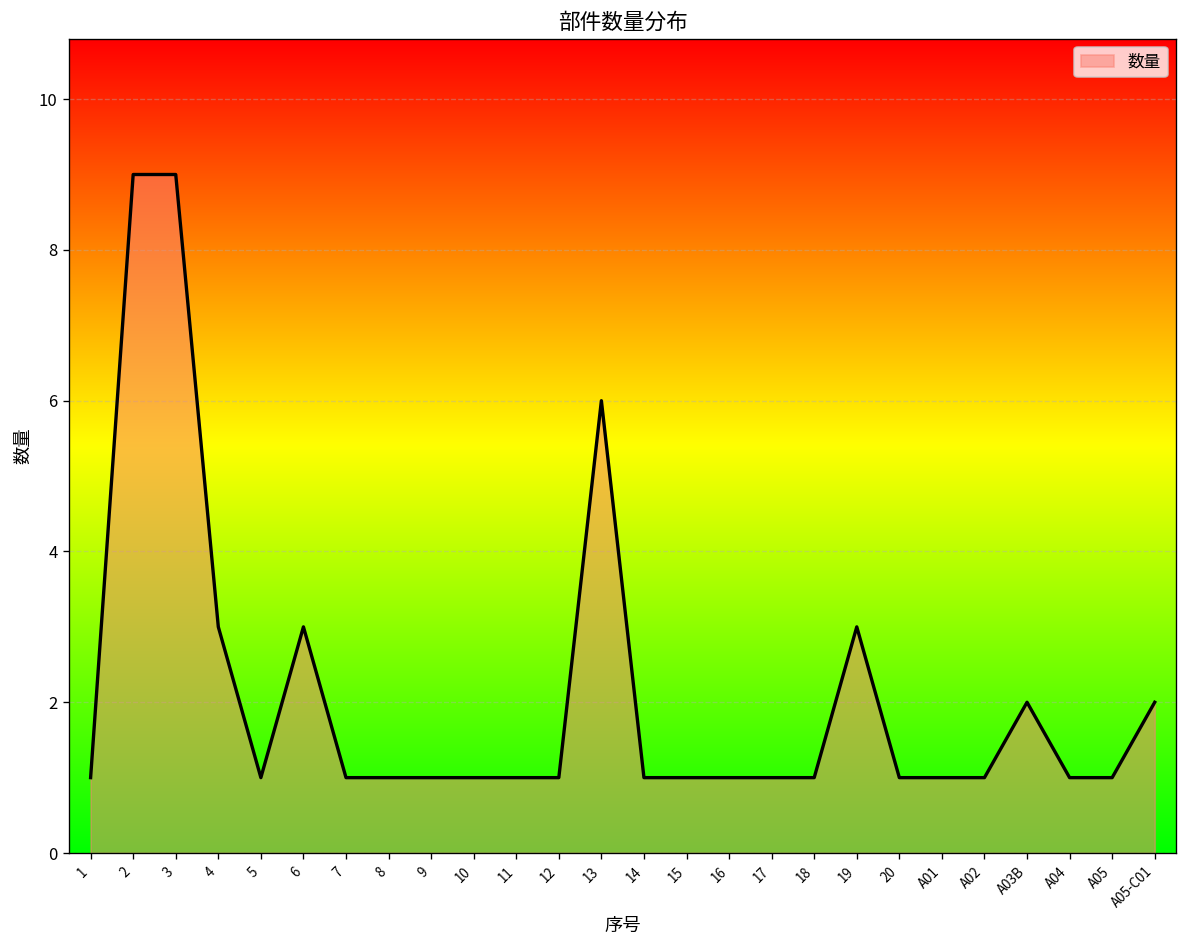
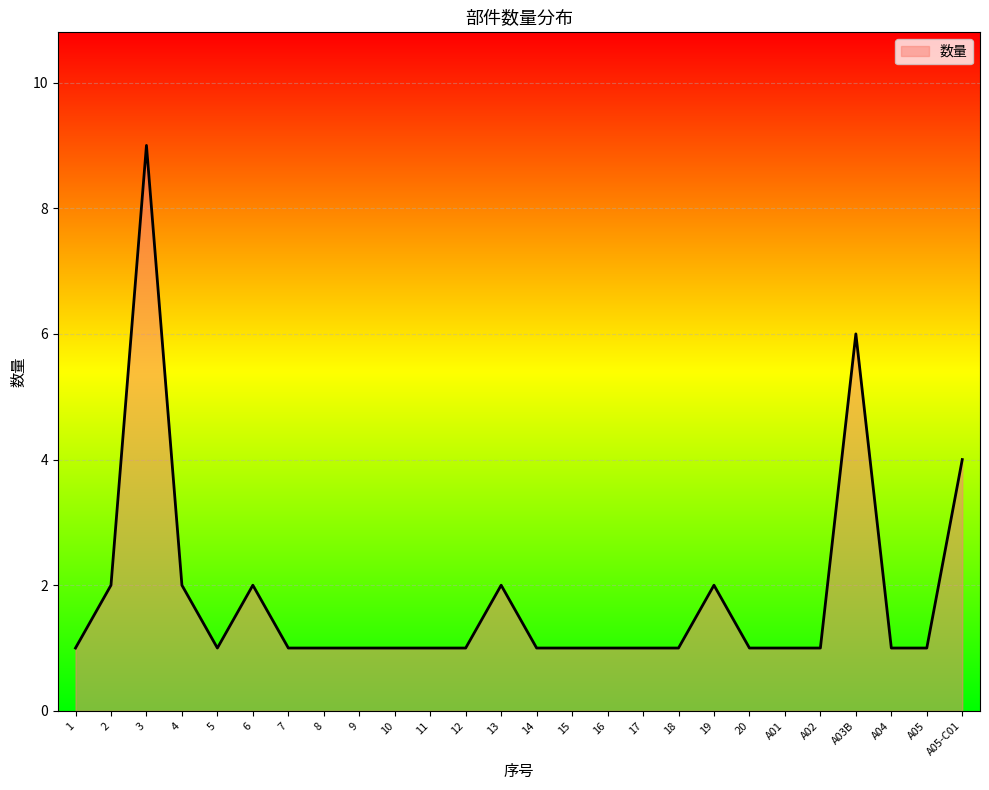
  {
    "1": 1,
-   "2": 9,
+   "2": 2,
    "3": 9,
-   "4": 3,
+   "4": 2,
    "5": 1,
-   "6": 3,
+   "6": 2,
    "7": 1,
    "8": 1,
    "9": 1,
    "10": 1,
    "11": 1,
    "12": 1,
-   "13": 6,
+   "13": 2,
    "14": 1,
    "15": 1,
    "16": 1,
    "17": 1,
    "18": 1,
-   "19": 3,
+   "19": 2,
    "20": 1,
    "A01": 1,
    "A02": 1,
-   "A03B": 2,
+   "A03B": 6,
    "A04": 1,
    "A05": 1,
-   "A05-C01": 2
+   "A05-C01": 4
  }
